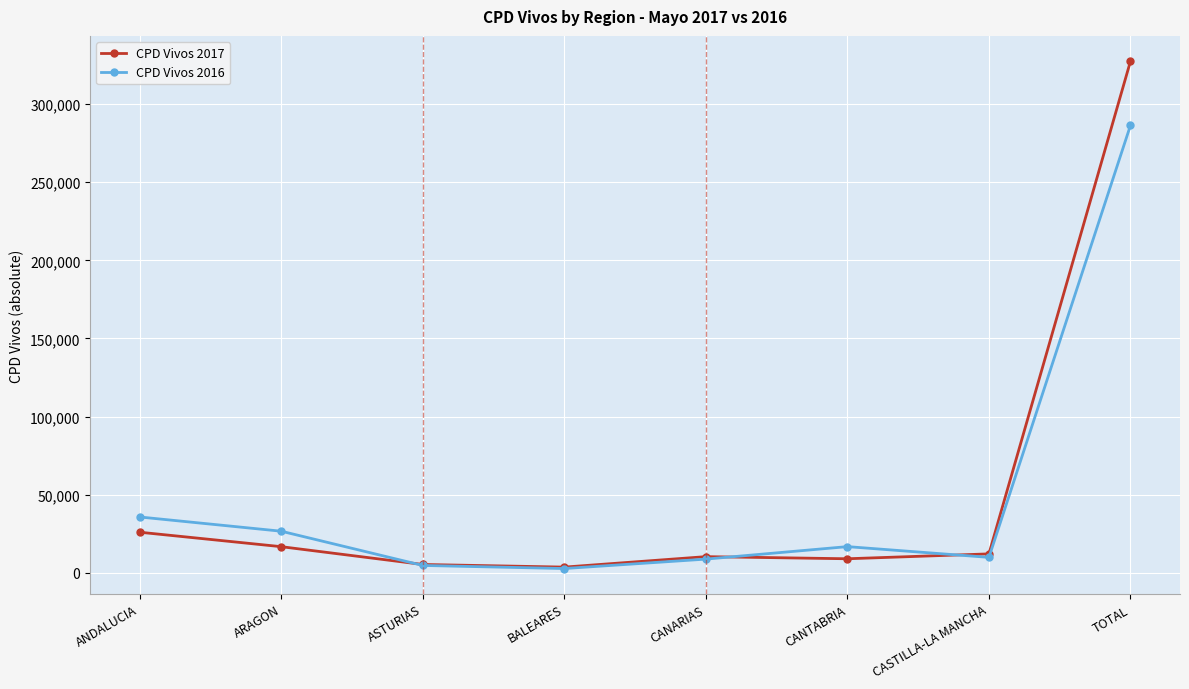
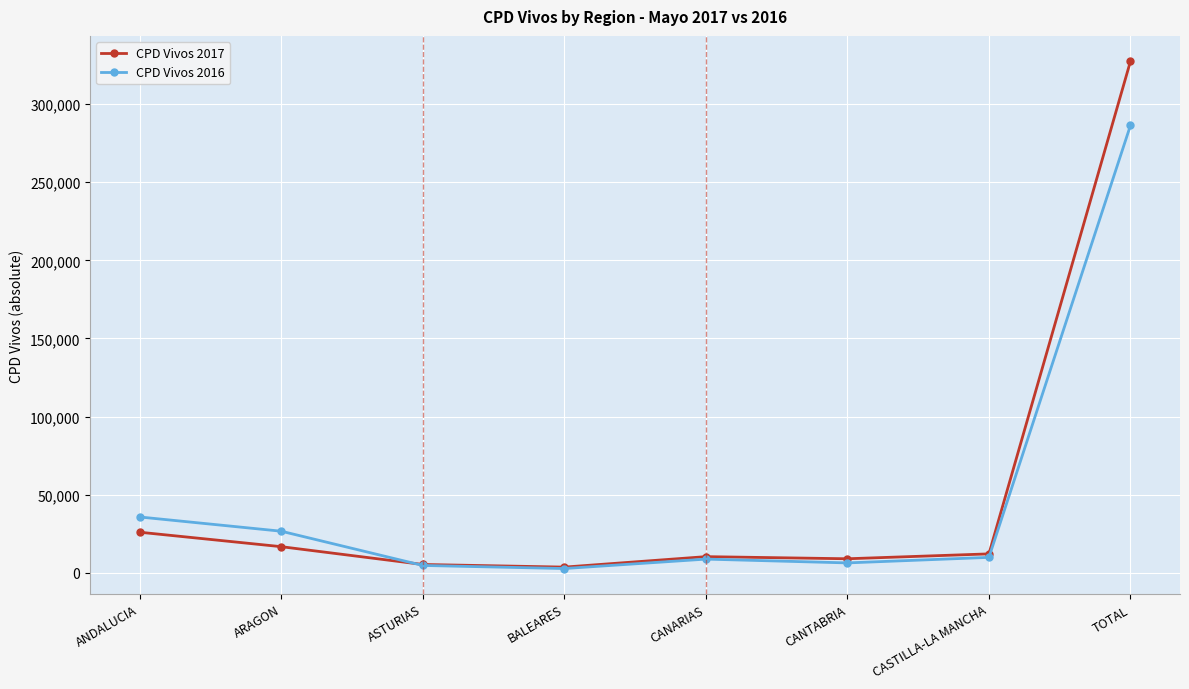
  {
    "CPD Vivos 2017": {
      "ANDALUCIA": "26,000",
      "ARAGON": "17,000",
      "CANTABRIA": "9,000",
      "CASTILLA-LA MANCHA": "12,000",
      "TOTAL": "327,000"
    },
    "CPD Vivos 2016": {
      "ANDALUCIA": "36,000",
      "ARAGON": "27,000",
-     "CANTABRIA": "17,000",
+     "CANTABRIA": "6,000",
      "CASTILLA-LA MANCHA": "10,000",
      "TOTAL": "286,000"
    }
  }
